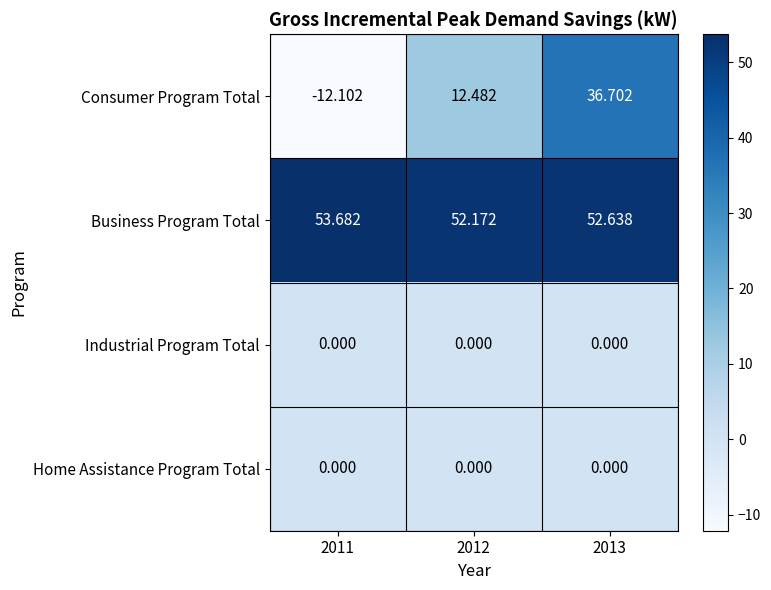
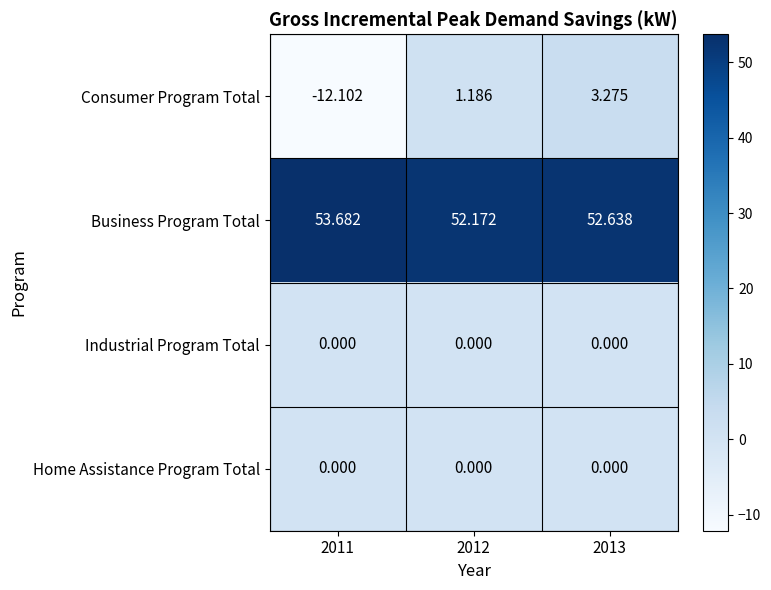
  {
    "Consumer Program Total": {
      "2011": -12.102,
-     "2012": 12.482,
-     "2013": 36.702
+     "2012": 1.186,
+     "2013": 3.275
    },
    "Business Program Total": {
      "2011": 53.682,
      "2012": 52.172,
      "2013": 52.638
    },
    "Industrial Program Total": {
      "2011": 0.000,
      "2012": 0.000,
      "2013": 0.000
    },
    "Home Assistance Program Total": {
      "2011": 0.000,
      "2012": 0.000,
      "2013": 0.000
    }
  }
